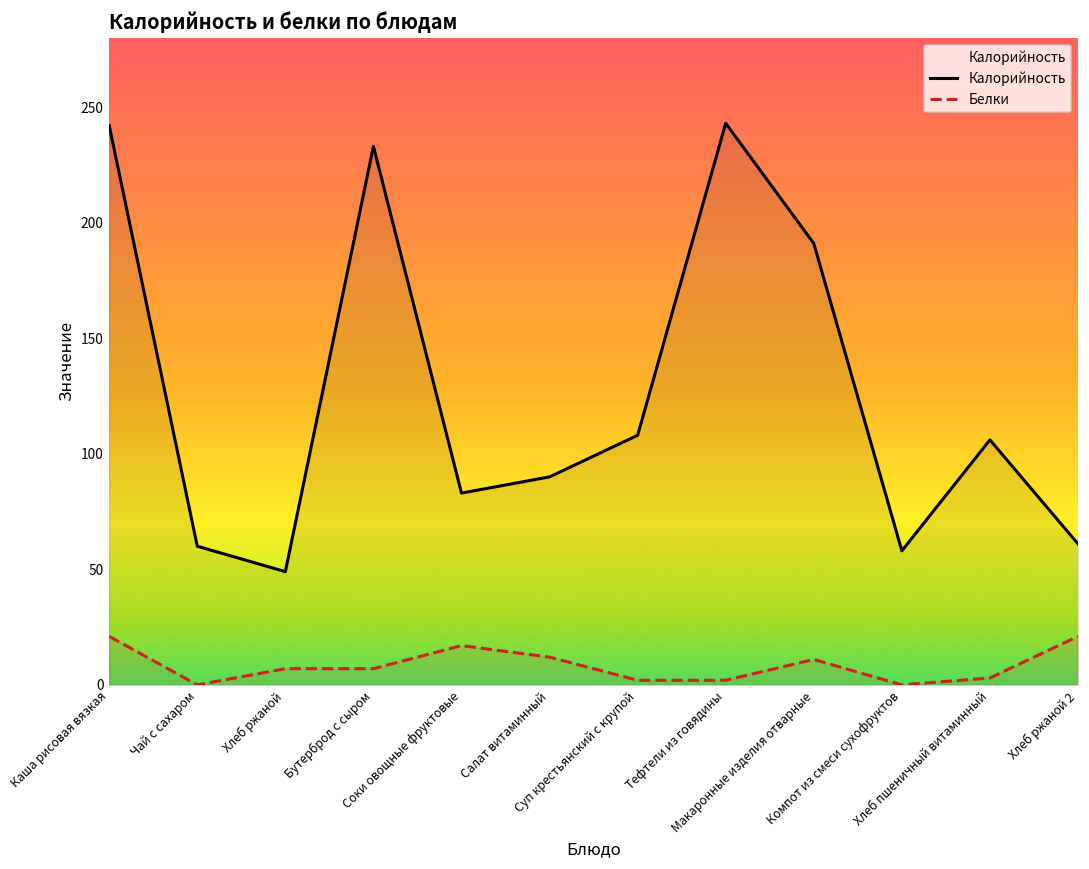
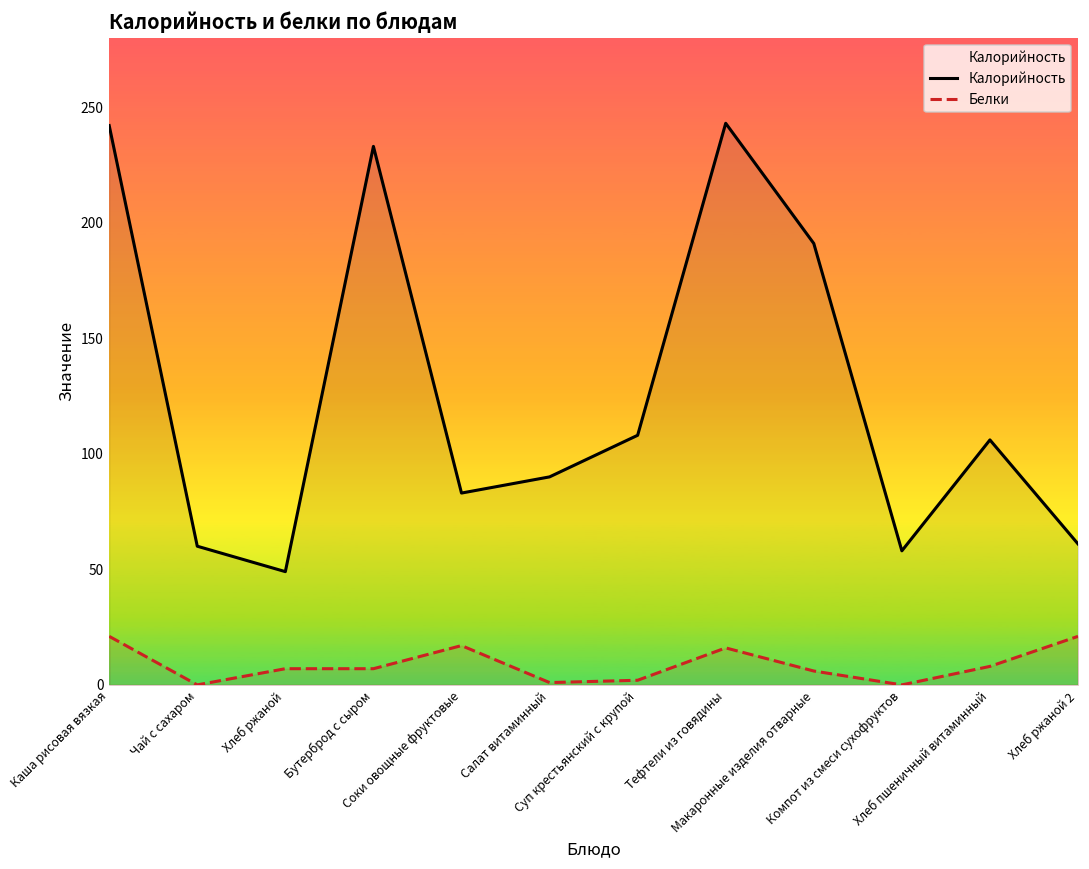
  {
    "Белки": {
      "Каша рисовая вязкая": 21,
      "Чай с сахаром": 0,
      "Хлеб ржаной": 7,
      "Бутерброд с сыром": 7,
      "Соки овощные фруктовые": 17,
-     "Салат витаминный": 12,
+     "Салат витаминный": 1,
      "Суп крестьянский с крупой": 2,
-     "Тефтели из говядины": 2,
-     "Макаронные изделия отварные": 11,
+     "Тефтели из говядины": 16,
+     "Макаронные изделия отварные": 6,
      "Компот из смеси сухофруктов": 0,
-     "Хлеб пшеничный витаминный": 3,
+     "Хлеб пшеничный витаминный": 8,
      "Хлеб ржаной 2": 21
    }
  }
